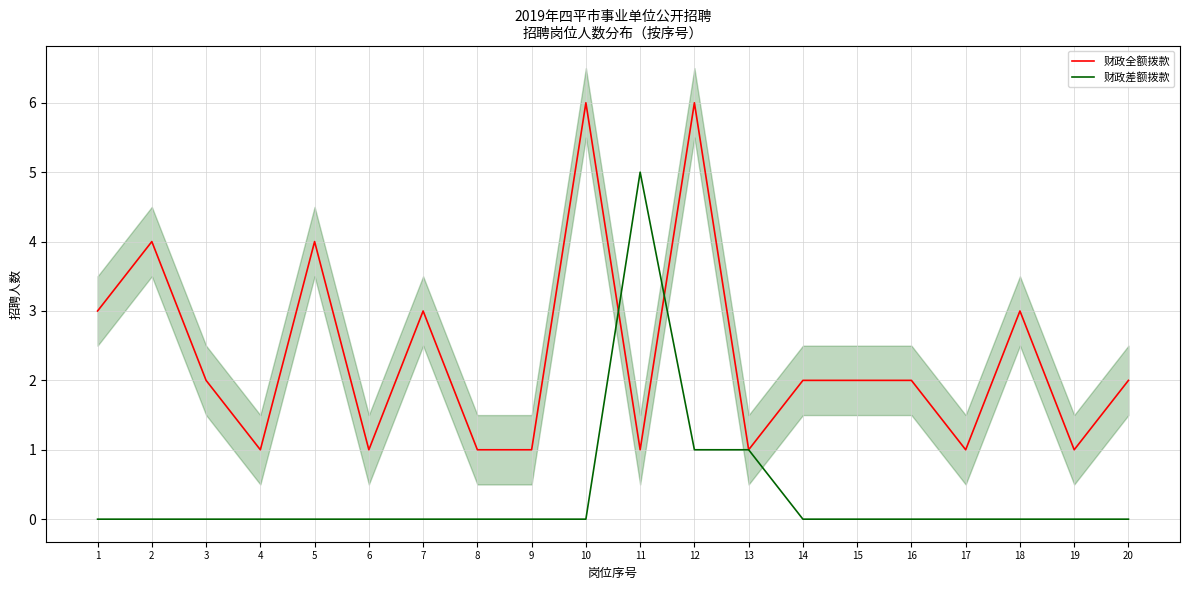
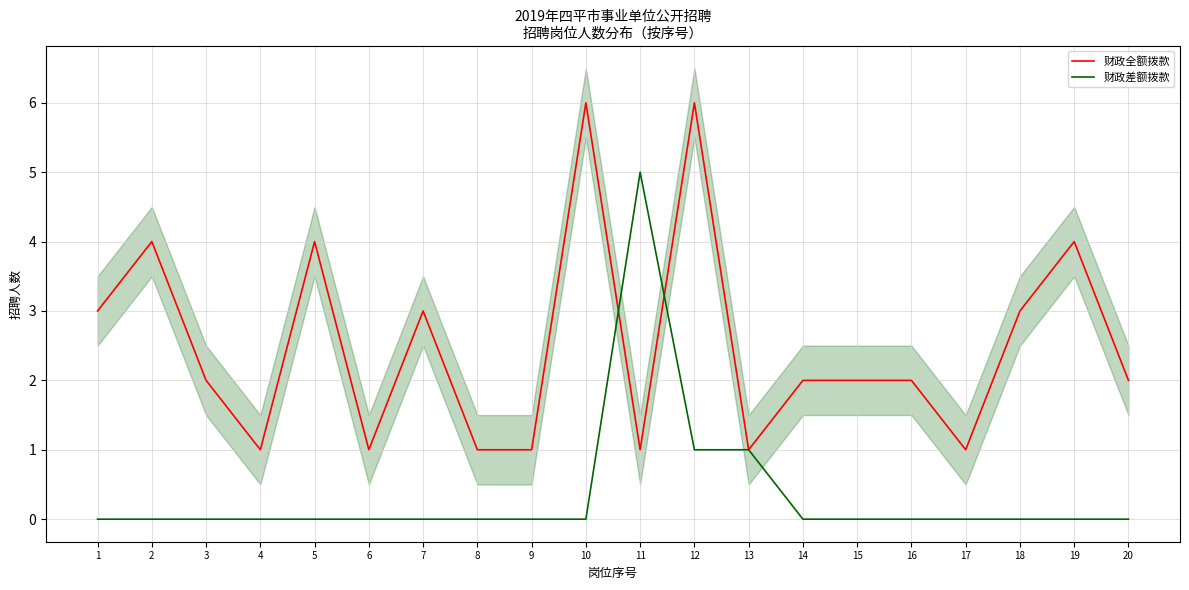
  {
    "财政全额拨款": {
      "1": 3,
      "2": 4,
      "3": 2,
      "4": 1,
      "5": 4,
      "6": 1,
      "7": 3,
      "8": 1,
      "9": 1,
      "10": 6,
      "11": 1,
      "12": 6,
      "14": 2,
      "15": 2,
      "16": 2,
      "17": 1,
      "18": 3,
-     "19": 1,
+     "19": 4,
      "20": 2
    }
  }
